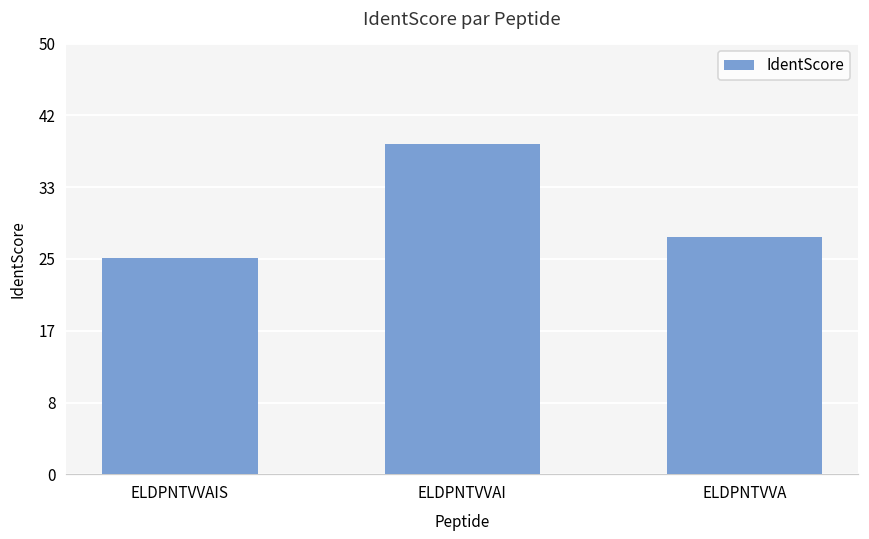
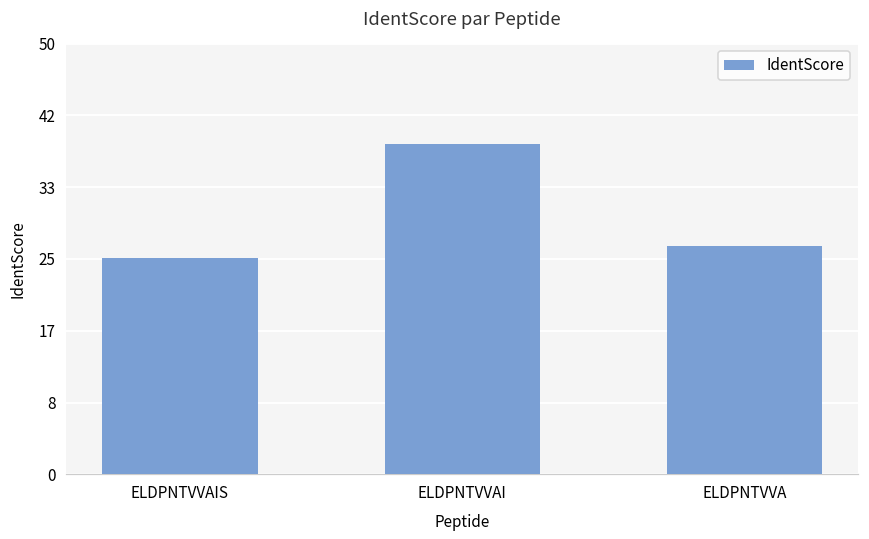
  {
    "ELDPNTVVAIS": 25,
    "ELDPNTVVAI": 38,
-   "ELDPNTVVA": 28
+   "ELDPNTVVA": 26
  }
